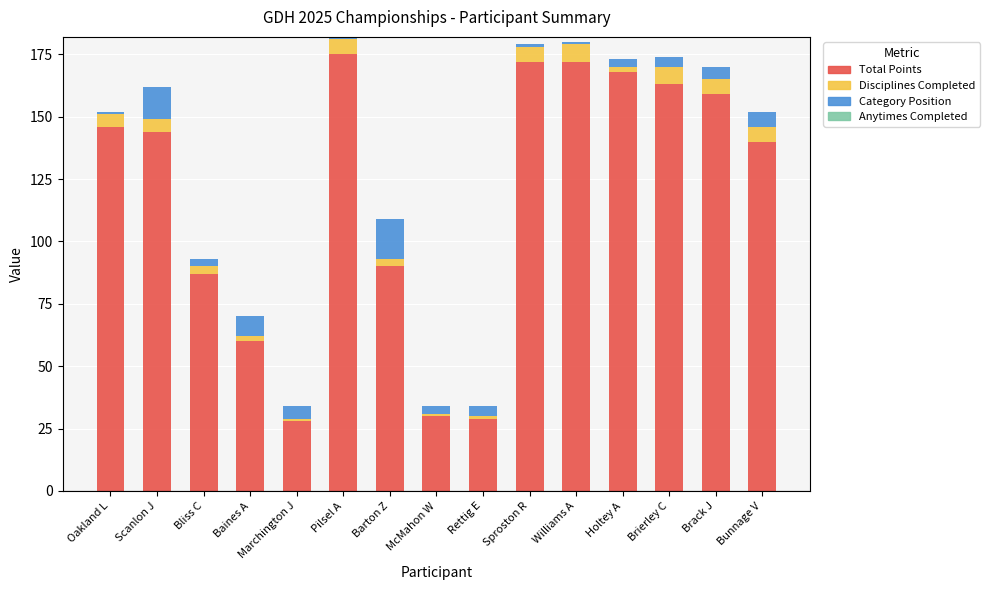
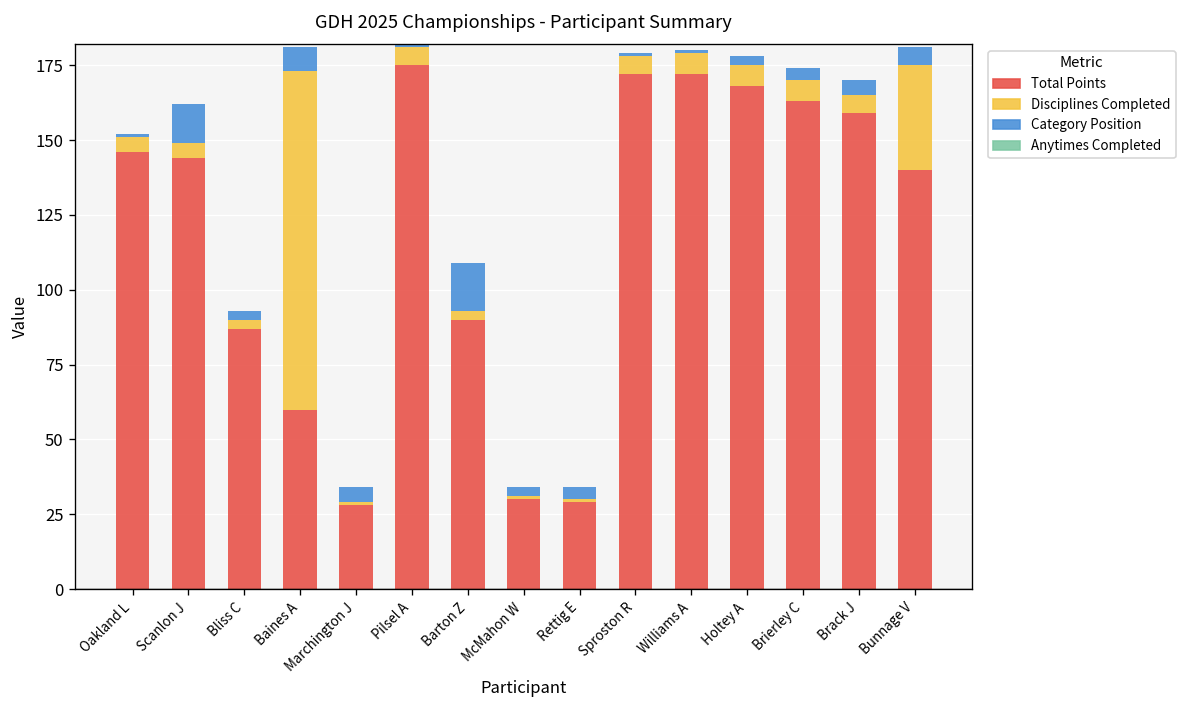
  {
    "Disciplines Completed": {
      "Oakland L": 5,
      "Scanlon J": 5,
      "Bliss C": 3,
-     "Baines A": 2,
+     "Baines A": 113,
      "Pilsel A": 6,
      "Barton Z": 3,
      "Sproston R": 6,
      "Williams A": 7,
-     "Holtey A": 2,
+     "Holtey A": 7,
      "Brierley C": 7,
      "Brack J": 6,
-     "Bunnage V": 6
+     "Bunnage V": 35
    },
    "Anytimes Completed": {
      "Oakland L": 0,
      "Pilsel A": 0,
      "Sproston R": 0,
      "Williams A": 0
    }
  }
